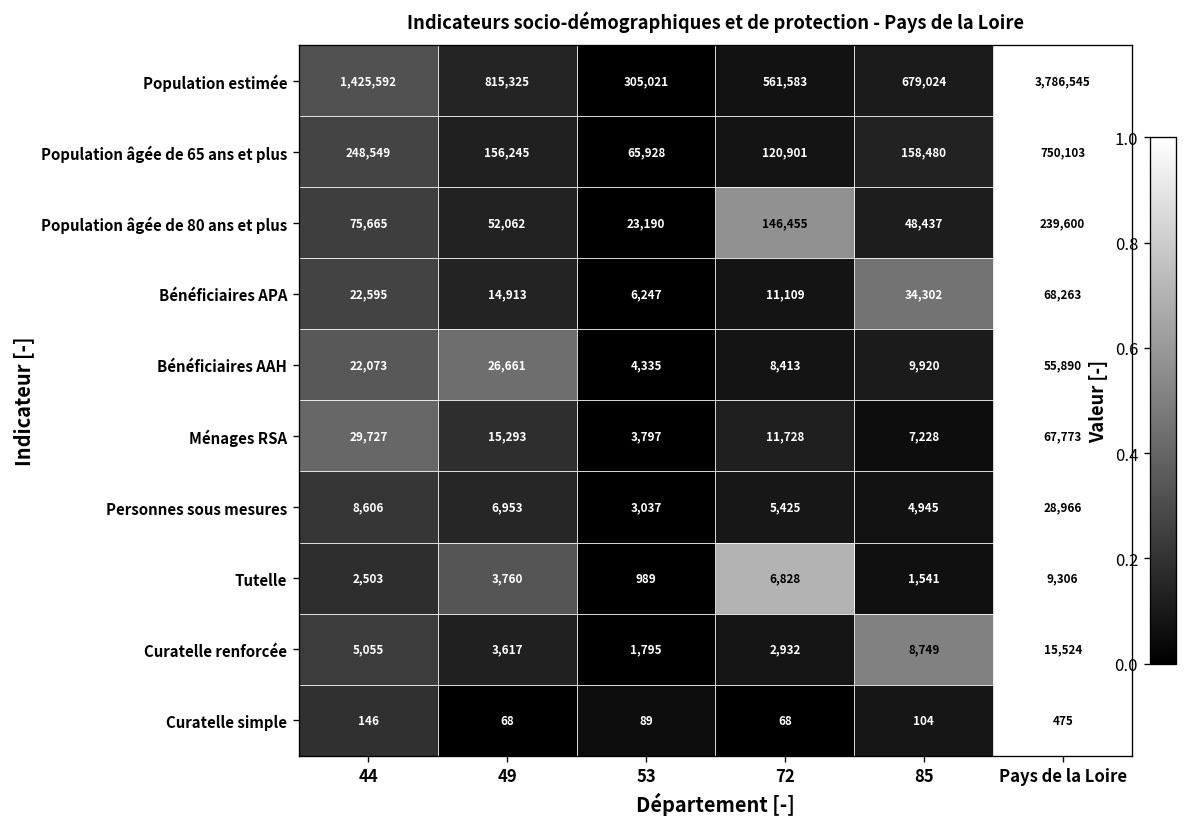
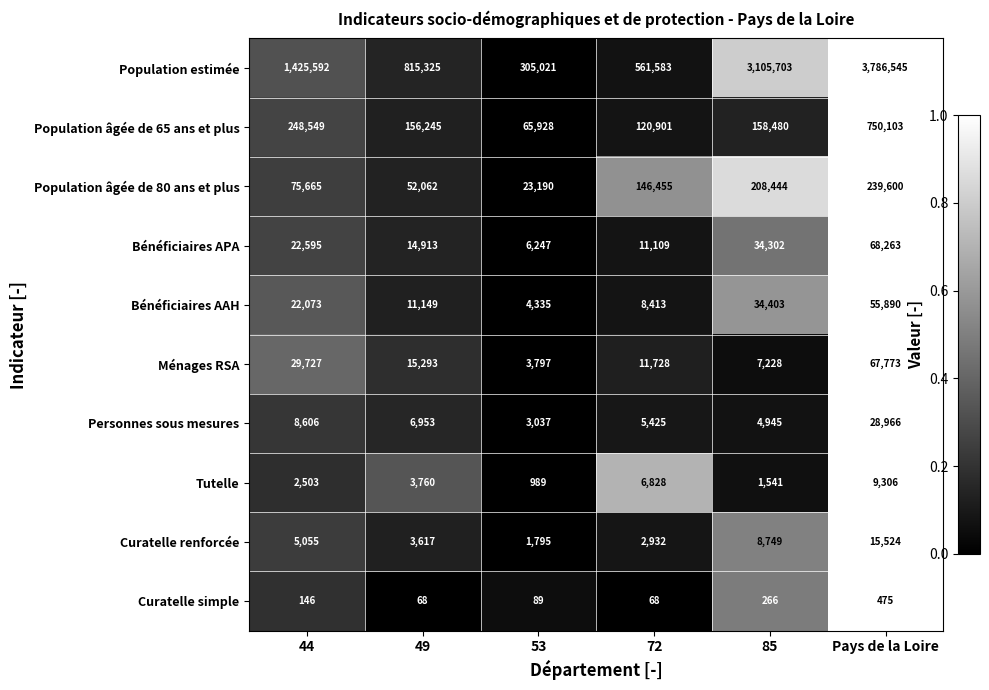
  {
    "Population estimée": {
      "44": "1,425,592",
      "49": "815,325",
      "53": "305,021",
      "72": "561,583",
-     "85": "679,024",
+     "85": "3,105,703",
      "Pays de la Loire": "3,786,545"
    },
    "Population âgée de 65 ans et plus": {
      "44": "248,549",
      "49": "156,245",
      "53": "65,928",
      "72": "120,901",
      "85": "158,480",
      "Pays de la Loire": "750,103"
    },
    "Population âgée de 80 ans et plus": {
      "44": "75,665",
      "49": "52,062",
      "53": "23,190",
      "72": "146,455",
-     "85": "48,437",
+     "85": "208,444",
      "Pays de la Loire": "239,600"
    },
    "Bénéficiaires APA": {
      "44": "22,595",
      "49": "14,913",
      "53": "6,247",
      "72": "11,109",
      "85": "34,302",
      "Pays de la Loire": "68,263"
    },
    "Bénéficiaires AAH": {
      "44": "22,073",
-     "49": "26,661",
+     "49": "11,149",
      "53": "4,335",
      "72": "8,413",
-     "85": "9,920",
+     "85": "34,403",
      "Pays de la Loire": "55,890"
    },
    "Ménages RSA": {
      "44": "29,727",
      "49": "15,293",
      "53": "3,797",
      "72": "11,728",
      "85": "7,228",
      "Pays de la Loire": "67,773"
    },
    "Personnes sous mesures": {
      "44": "8,606",
      "49": "6,953",
      "53": "3,037",
      "72": "5,425",
      "85": "4,945",
      "Pays de la Loire": "28,966"
    },
    "Tutelle": {
      "44": "2,503",
      "49": "3,760",
      "53": "989",
      "72": "6,828",
      "85": "1,541",
      "Pays de la Loire": "9,306"
    },
    "Curatelle renforcée": {
      "44": "5,055",
      "49": "3,617",
      "53": "1,795",
      "72": "2,932",
      "85": "8,749",
      "Pays de la Loire": "15,524"
    },
    "Curatelle simple": {
      "44": "146",
      "49": "68",
      "53": "89",
      "72": "68",
-     "85": "104",
+     "85": "266",
      "Pays de la Loire": "475"
    }
  }
